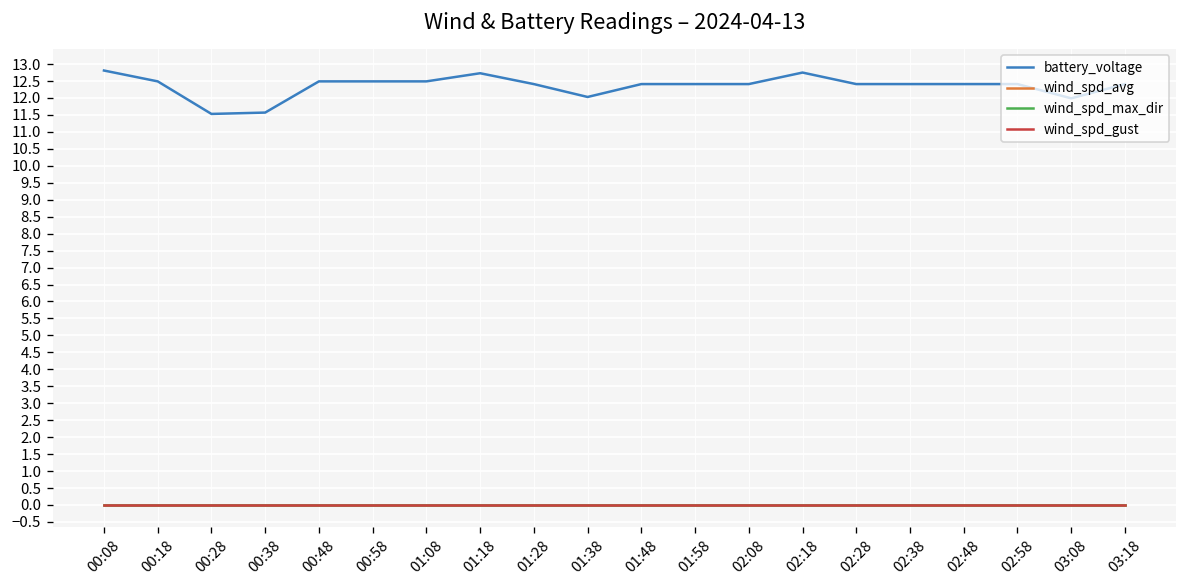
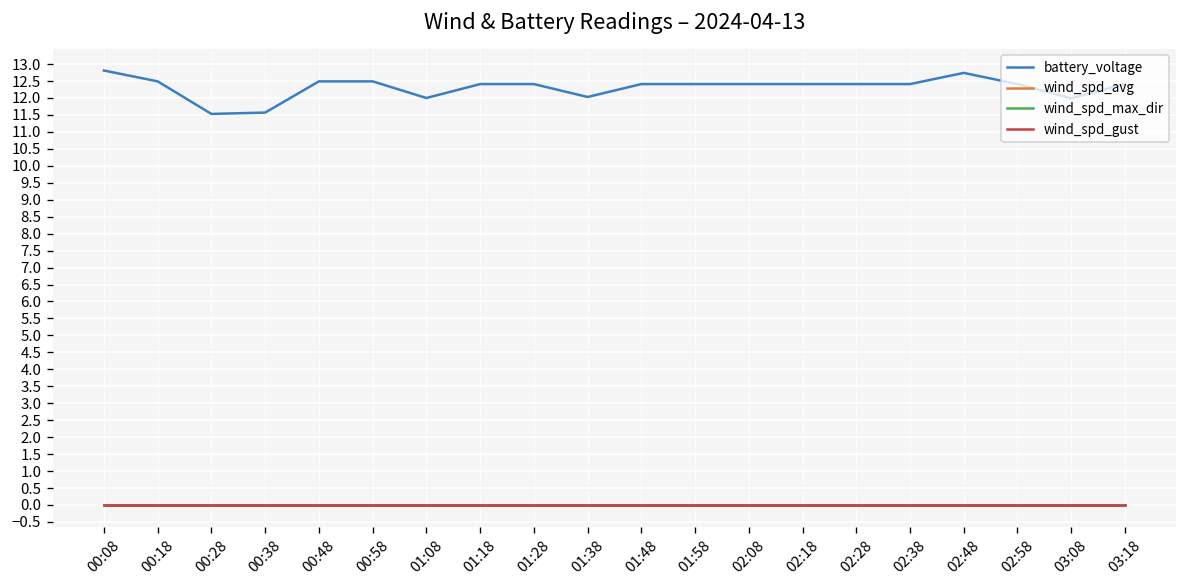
  {
    "battery_voltage": {
      "00:08": 12.8,
      "00:18": 12.5,
      "00:28": 11.5,
      "00:38": 11.6,
      "00:48": 12.5,
      "00:58": 12.5,
-     "01:08": 12.5,
-     "01:18": 12.7,
+     "01:08": 12.0,
+     "01:18": 12.4,
      "01:28": 12.4,
      "01:38": 12.0,
      "01:48": 12.4,
      "01:58": 12.4,
      "02:08": 12.4,
-     "02:18": 12.8,
+     "02:18": 12.4,
      "02:28": 12.4,
      "02:38": 12.4,
-     "02:48": 12.4
+     "02:48": 12.7
    }
  }
